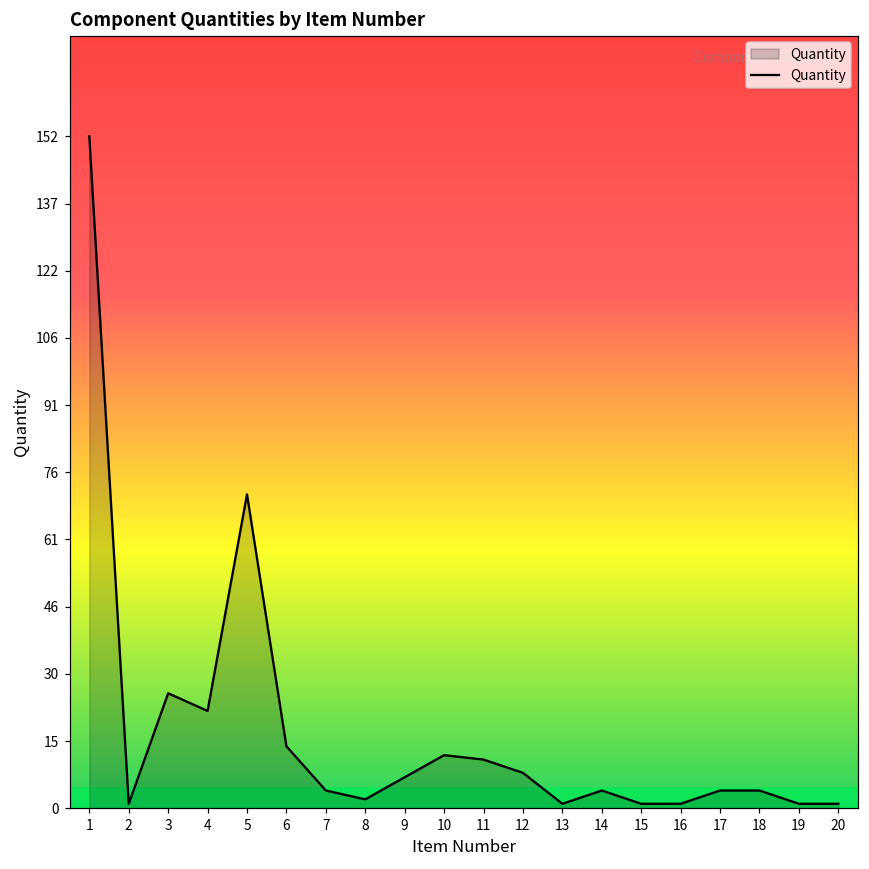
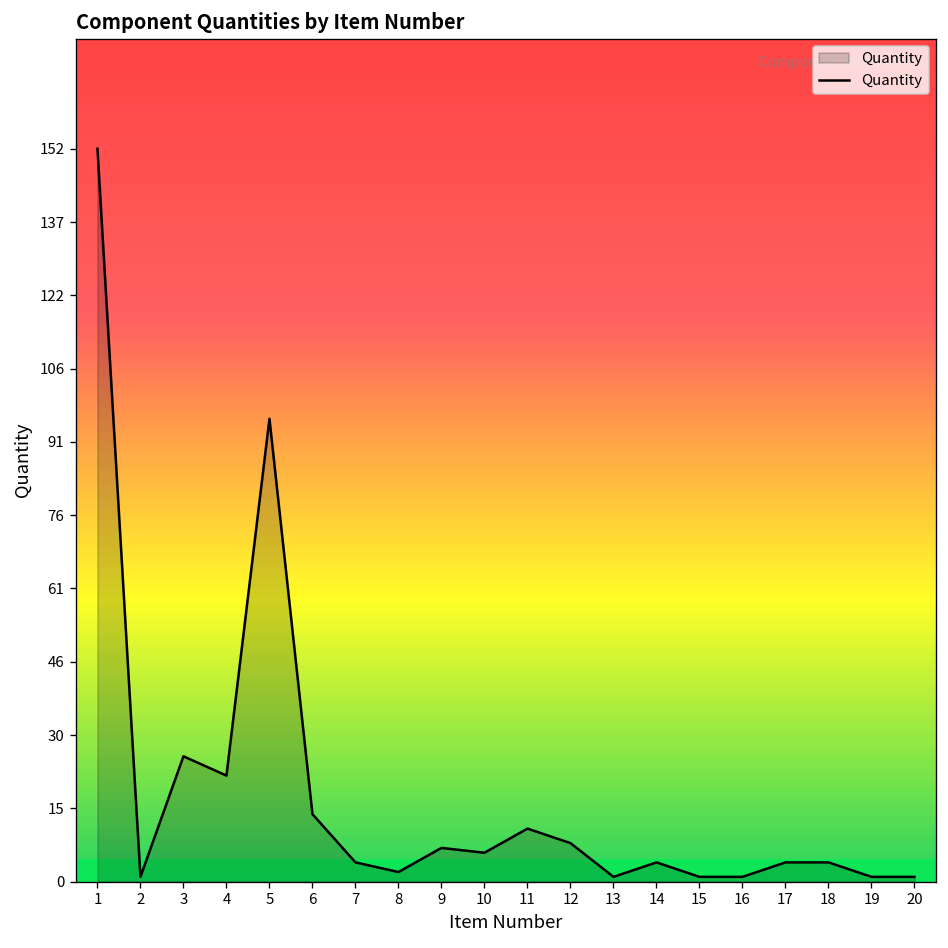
  {
    "1": 152,
    "3": 26,
    "4": 22,
-   "5": 71,
+   "5": 96,
    "6": 14,
    "9": 7,
-   "10": 12,
+   "10": 6,
    "11": 11,
    "12": 8
  }
